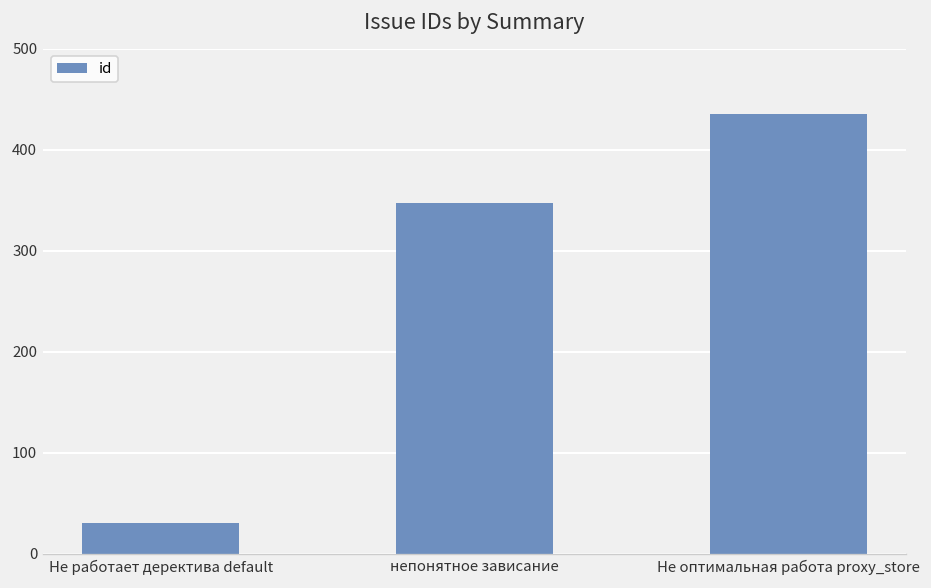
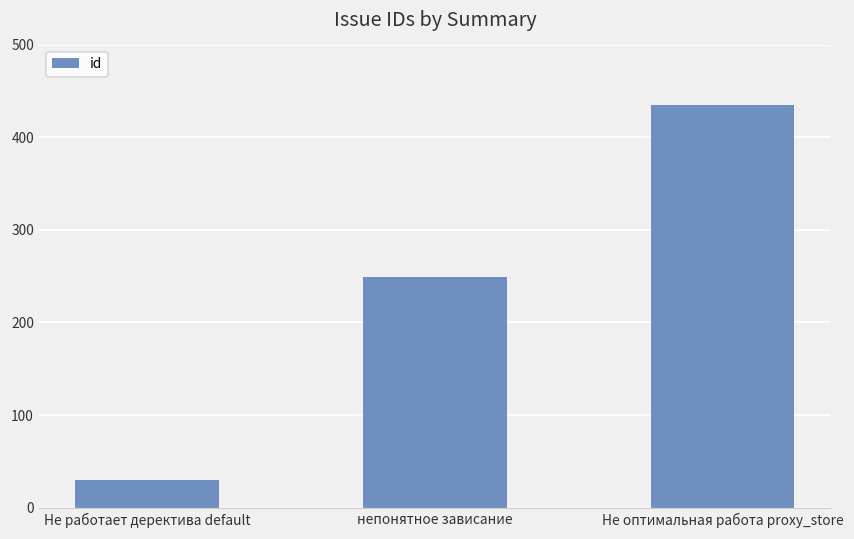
  {
    "Не работает деректива default": 30,
-   "непонятное зависание": 350,
+   "непонятное зависание": 250,
    "Не оптимальная работа proxy_store": 440
  }
